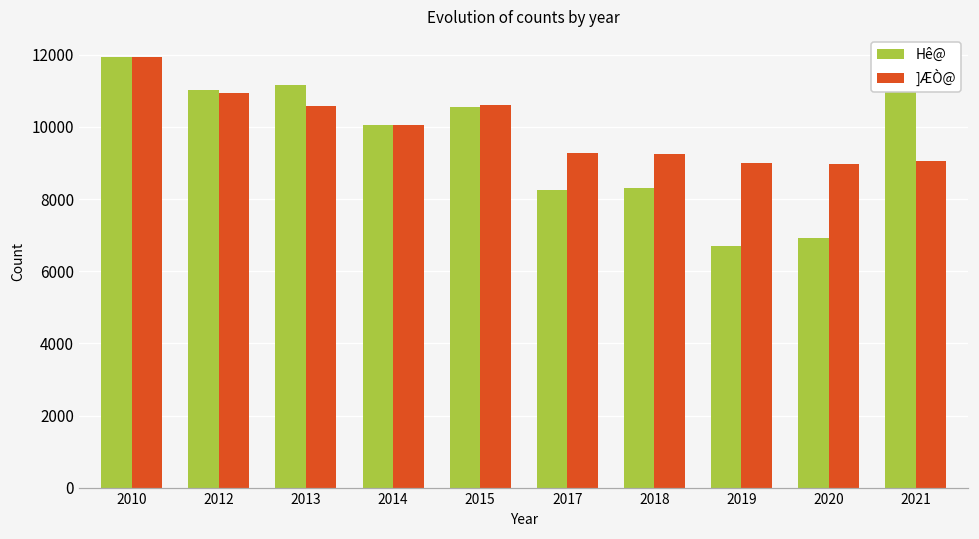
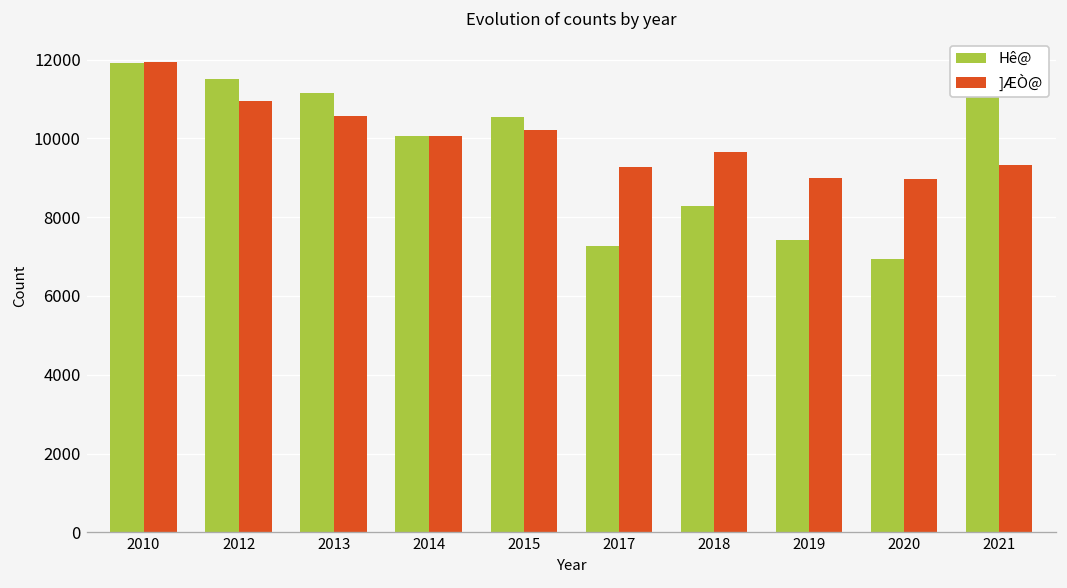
  {
    "Hê@": {
      "2010": 11900,
-     "2012": 11000,
+     "2012": 11500,
      "2013": 11200,
      "2014": 10100,
      "2015": 10500,
-     "2017": 8300,
+     "2017": 7300,
      "2018": 8300,
-     "2019": 6700,
+     "2019": 7400,
      "2020": 6900
    },
    "]ÆÒ@": {
      "2010": 11900,
      "2012": 10900,
      "2013": 10600,
      "2014": 10100,
-     "2015": 10600,
+     "2015": 10200,
      "2017": 9300,
-     "2018": 9200,
+     "2018": 9700,
      "2019": 9000,
      "2020": 9000,
-     "2021": 9100
+     "2021": 9300
    }
  }
